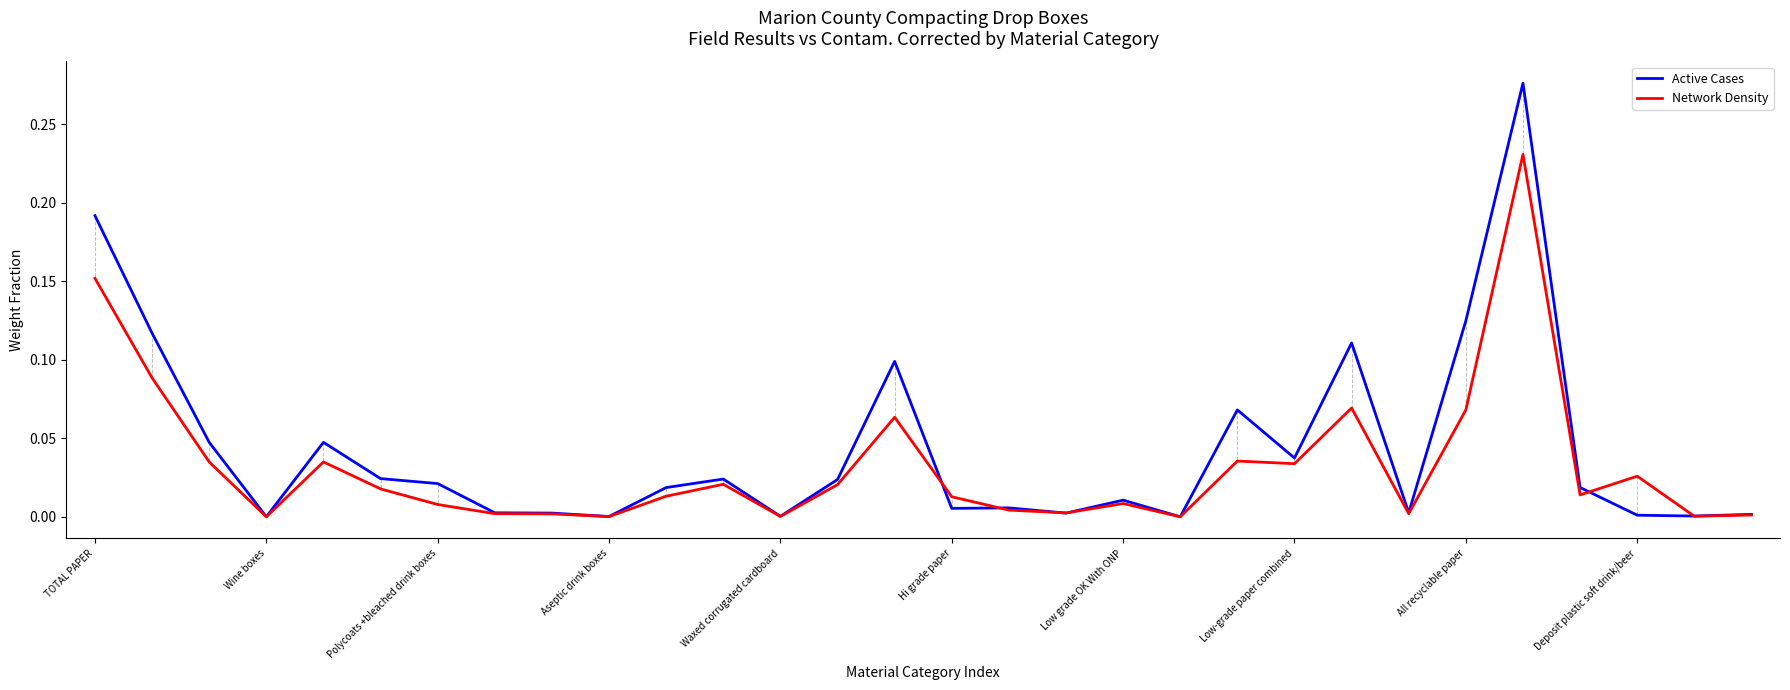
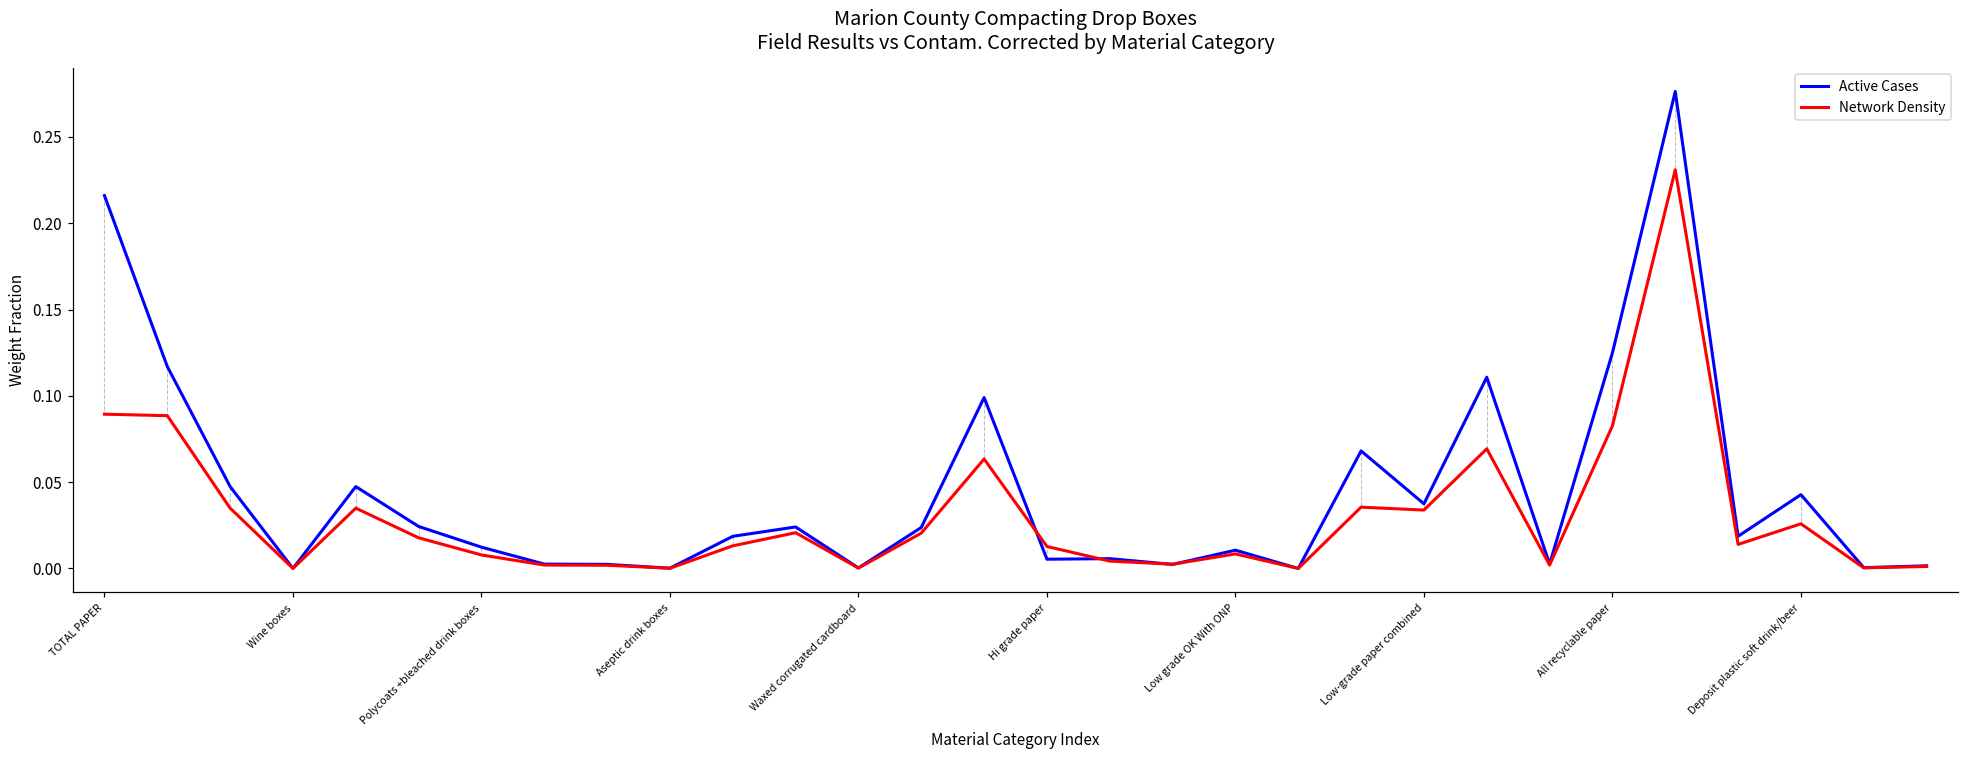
  {
    "Active Cases": {
-     "TOTAL PAPER": 0.192,
-     "Polycoats +bleached drink boxes": 0.021,
-     "Deposit plastic soft drink/beer": 0.001
+     "TOTAL PAPER": 0.216,
+     "Polycoats +bleached drink boxes": 0.012,
+     "Deposit plastic soft drink/beer": 0.043
    },
    "Network Density": {
-     "TOTAL PAPER": 0.152,
-     "All recyclable paper": 0.068
+     "TOTAL PAPER": 0.089,
+     "All recyclable paper": 0.083
    }
  }
